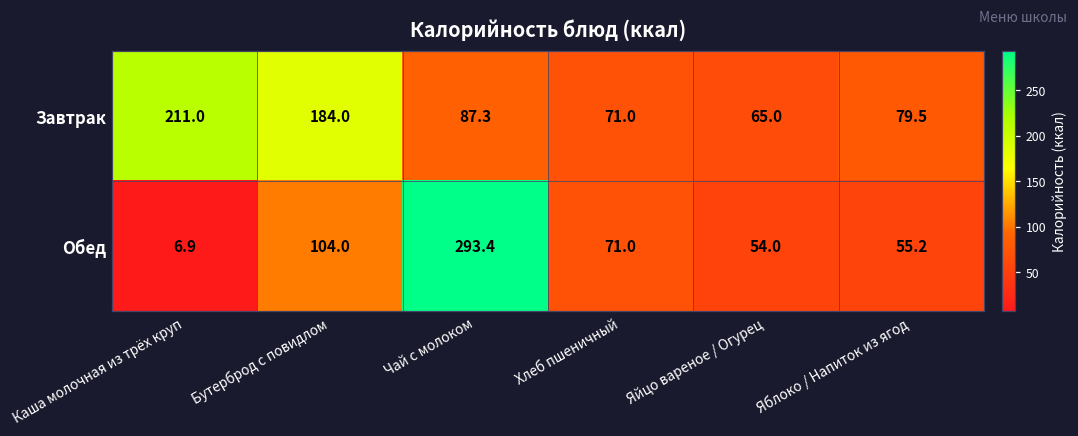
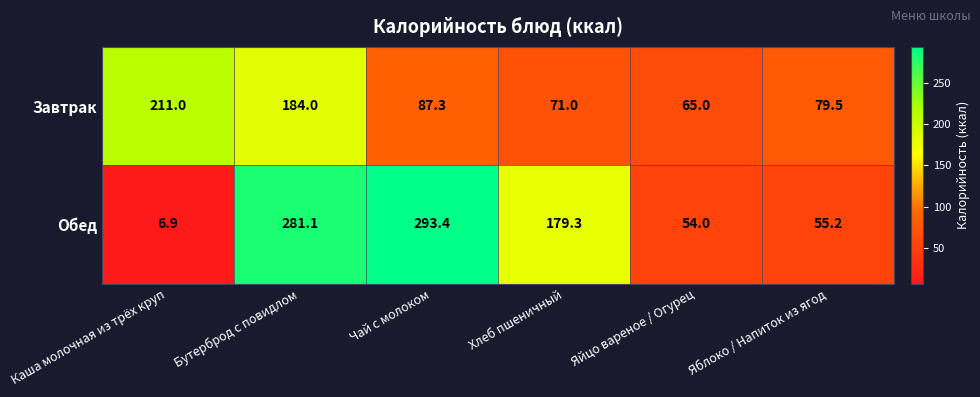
  {
    "Завтрак": {
      "Каша молочная из трёх круп": 211.0,
      "Бутерброд с повидлом": 184.0,
      "Чай с молоком": 87.3,
      "Хлеб пшеничный": 71.0,
      "Яйцо вареное / Огурец": 65.0,
      "Яблоко / Напиток из ягод": 79.5
    },
    "Обед": {
      "Каша молочная из трёх круп": 6.9,
-     "Бутерброд с повидлом": 104.0,
+     "Бутерброд с повидлом": 281.1,
      "Чай с молоком": 293.4,
-     "Хлеб пшеничный": 71.0,
+     "Хлеб пшеничный": 179.3,
      "Яйцо вареное / Огурец": 54.0,
      "Яблоко / Напиток из ягод": 55.2
    }
  }
